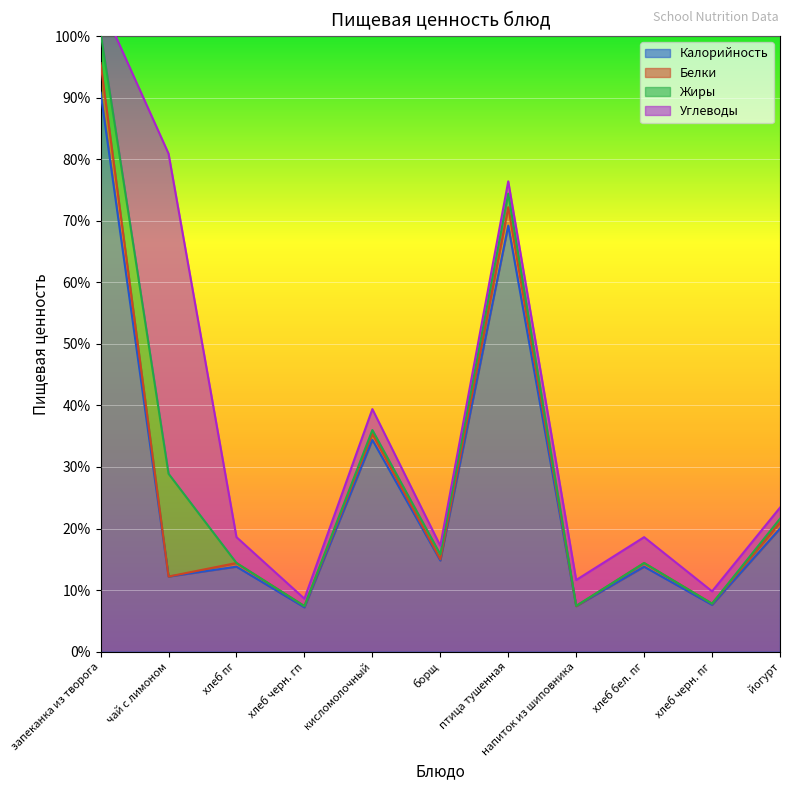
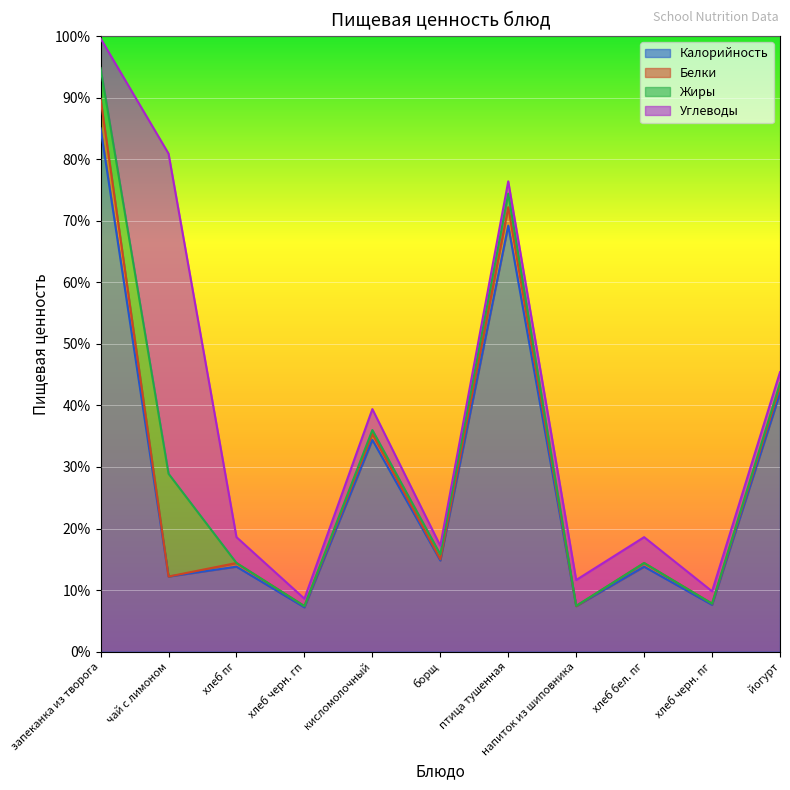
  {
    "Калорийность": {
-     "запеканка из творога": "91%",
+     "запеканка из творога": "85%",
      "хлеб пг": "14%",
      "кисломолочный": "34%",
      "птица тушенная": "69%",
      "хлеб бел. пг": "14%",
-     "йогурт": "20%"
+     "йогурт": "42%"
    },
    "Белки": {
      "запеканка из творога": "5%",
      "кисломолочный": "1%",
      "птица тушенная": "3%",
      "йогурт": "1%"
    },
    "Жиры": {
      "чай с лимоном": "17%",
      "кисломолочный": "1%",
      "борщ": "1%",
      "птица тушенная": "2%",
      "йогурт": "1%"
    },
    "Углеводы": {
      "чай с лимоном": "52%",
      "хлеб пг": "4%",
      "хлеб черн. гп": "1%",
      "кисломолочный": "3%",
      "борщ": "1%",
      "птица тушенная": "2%",
      "напиток из шиповника": "4%",
      "хлеб бел. пг": "4%",
      "хлеб черн. пг": "2%",
      "йогурт": "2%"
    }
  }
